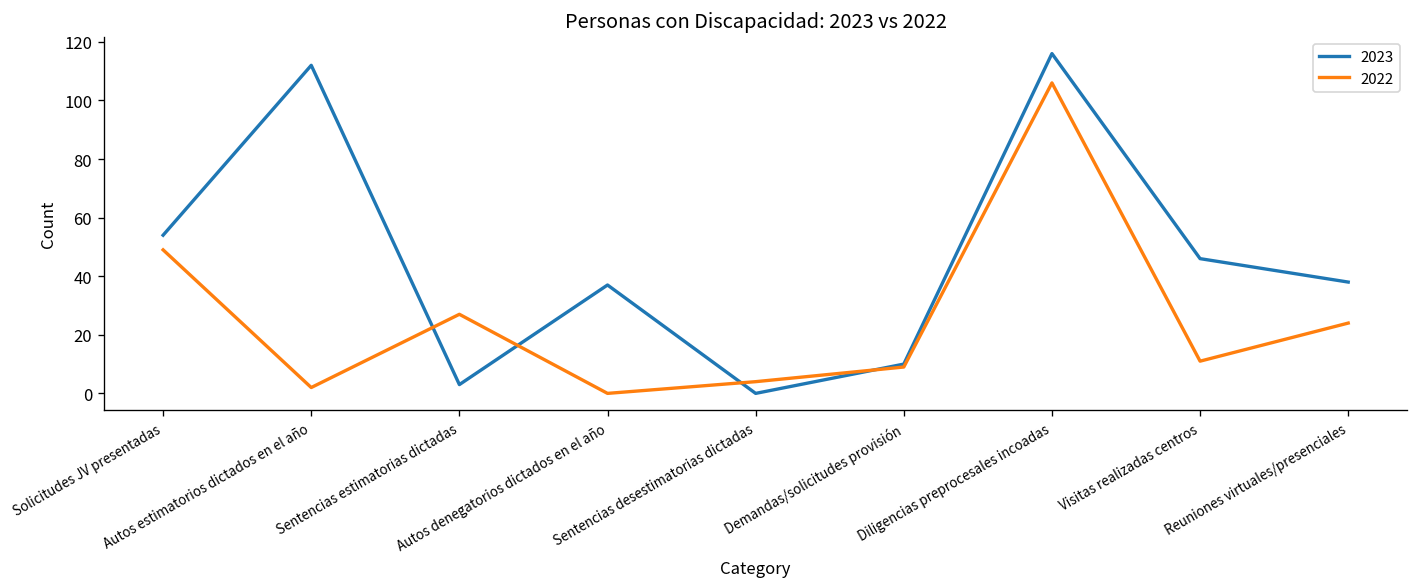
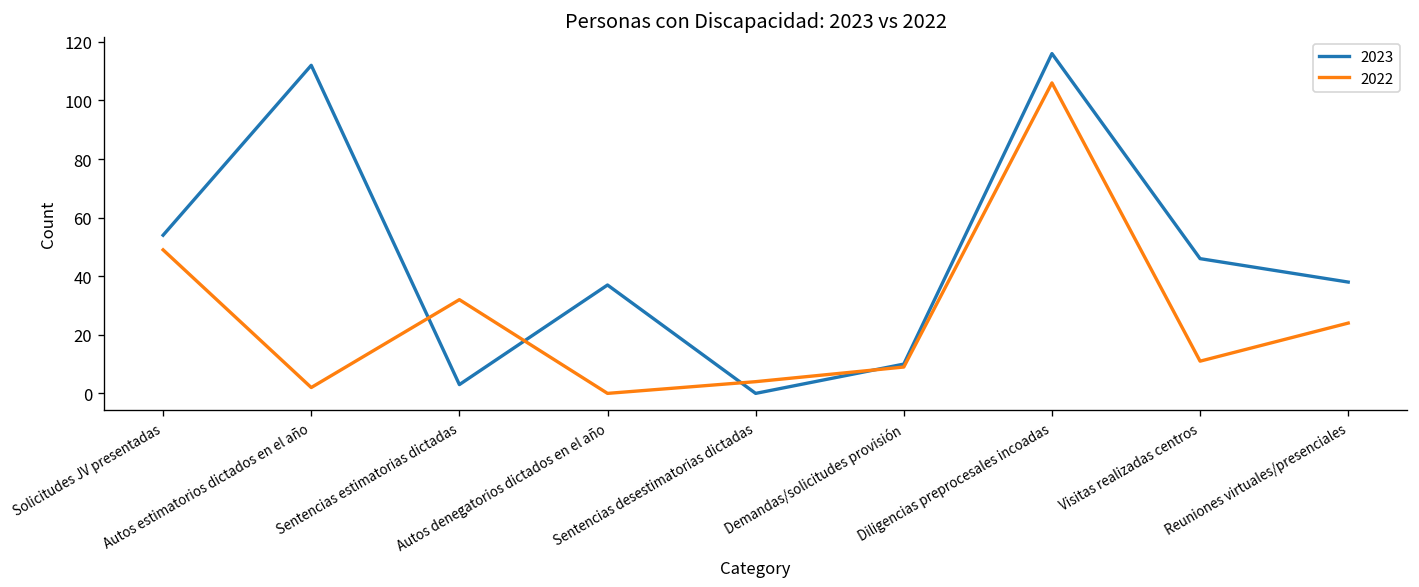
  {
    "2023": {
      "Solicitudes JV presentadas": 54,
      "Autos estimatorios dictados en el año": 112,
      "Sentencias estimatorias dictadas": 3,
      "Autos denegatorios dictados en el año": 37,
      "Sentencias desestimatorias dictadas": 0,
      "Diligencias preprocesales incoadas": 116,
      "Visitas realizadas centros": 46,
      "Reuniones virtuales/presenciales": 38
    },
    "2022": {
      "Solicitudes JV presentadas": 49,
      "Autos estimatorios dictados en el año": 2,
-     "Sentencias estimatorias dictadas": 27,
+     "Sentencias estimatorias dictadas": 32,
      "Autos denegatorios dictados en el año": 0,
      "Sentencias desestimatorias dictadas": 4,
      "Diligencias preprocesales incoadas": 106,
      "Visitas realizadas centros": 11,
      "Reuniones virtuales/presenciales": 24
    }
  }
